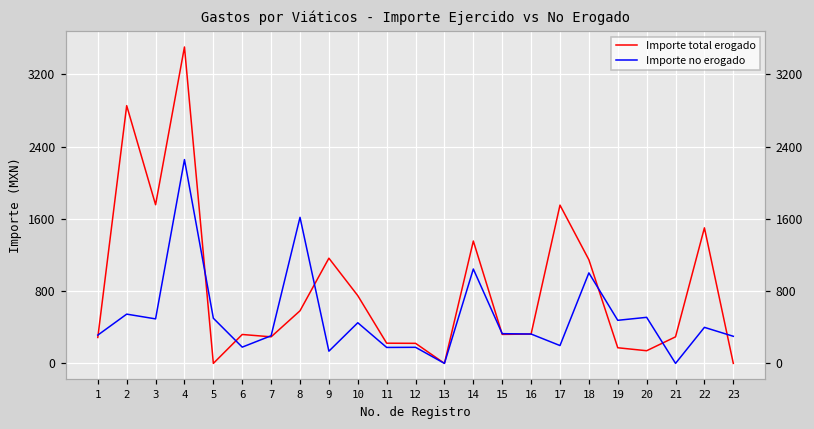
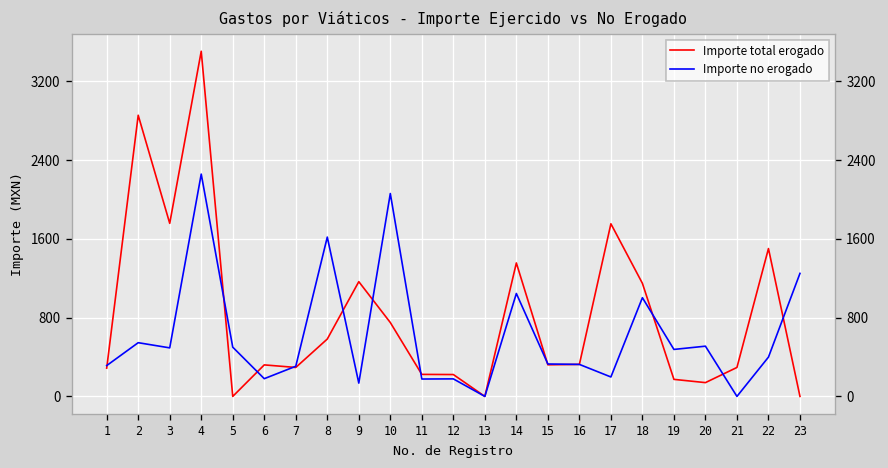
  {
    "Importe total erogado": {
      "2": 2900,
      "3": 1800,
      "4": 3500,
      "5": 0,
      "6": 300,
      "8": 600,
      "9": 1200,
      "10": 800,
      "11": 200,
      "12": 200,
      "14": 1400,
      "17": 1800,
      "18": 1100,
      "19": 200,
      "20": 100,
      "21": 300,
      "22": 1500,
      "23": 0
    },
    "Importe no erogado": {
      "2": 500,
      "3": 500,
      "4": 2300,
      "5": 500,
      "6": 200,
      "8": 1600,
      "9": 100,
-     "10": 400,
+     "10": 2100,
      "11": 200,
      "12": 200,
      "14": 1000,
      "17": 200,
      "18": 1000,
      "19": 500,
      "20": 500,
      "21": 0,
      "22": 400,
-     "23": 300
+     "23": 1200
    }
  }
